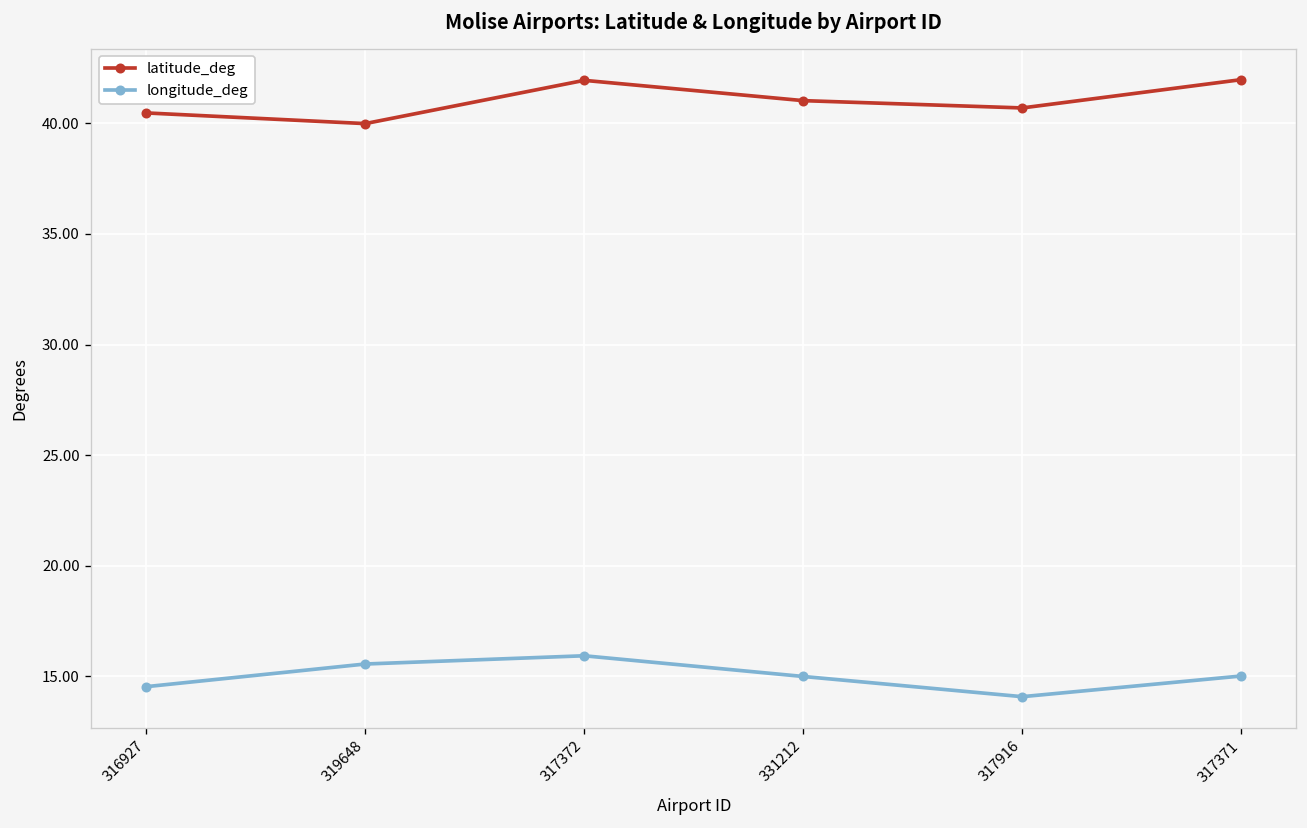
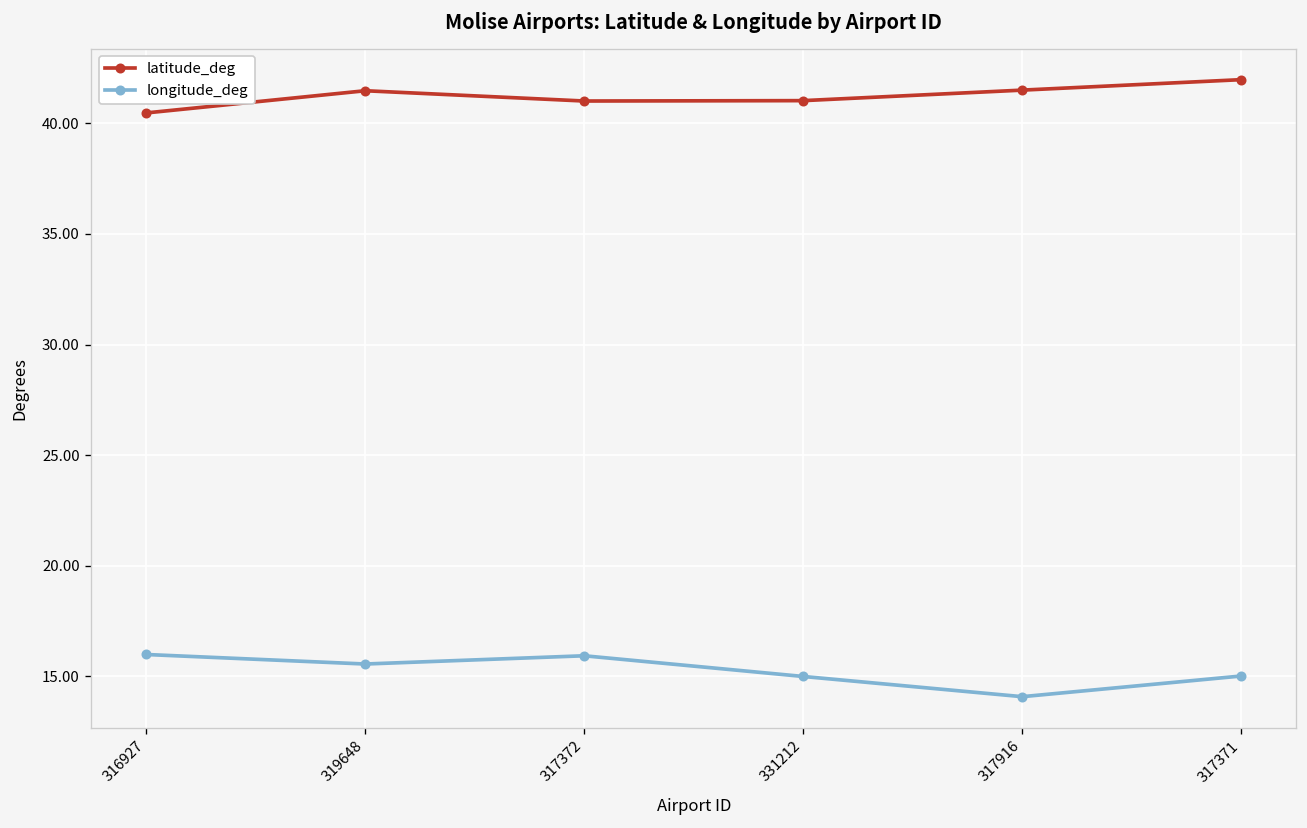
  {
    "latitude_deg": {
      "316927": 40.5,
-     "319648": 40.0,
-     "317372": 41.9,
+     "319648": 41.5,
+     "317372": 41.0,
      "331212": 41.0,
-     "317916": 40.7,
+     "317916": 41.5,
      "317371": 42.0
    },
    "longitude_deg": {
-     "316927": 14.5,
+     "316927": 16.0,
      "319648": 15.6,
      "317372": 15.9,
      "331212": 15.0,
      "317916": 14.1,
      "317371": 15.0
    }
  }
